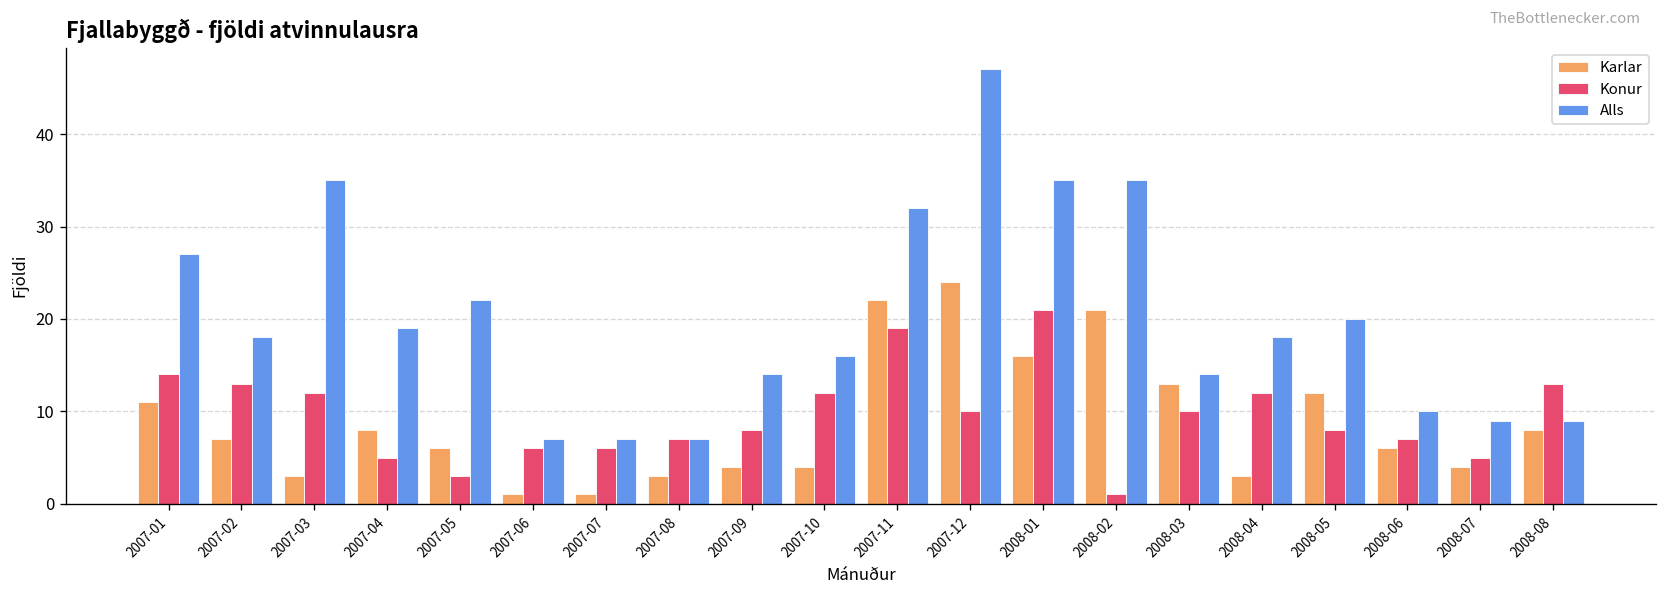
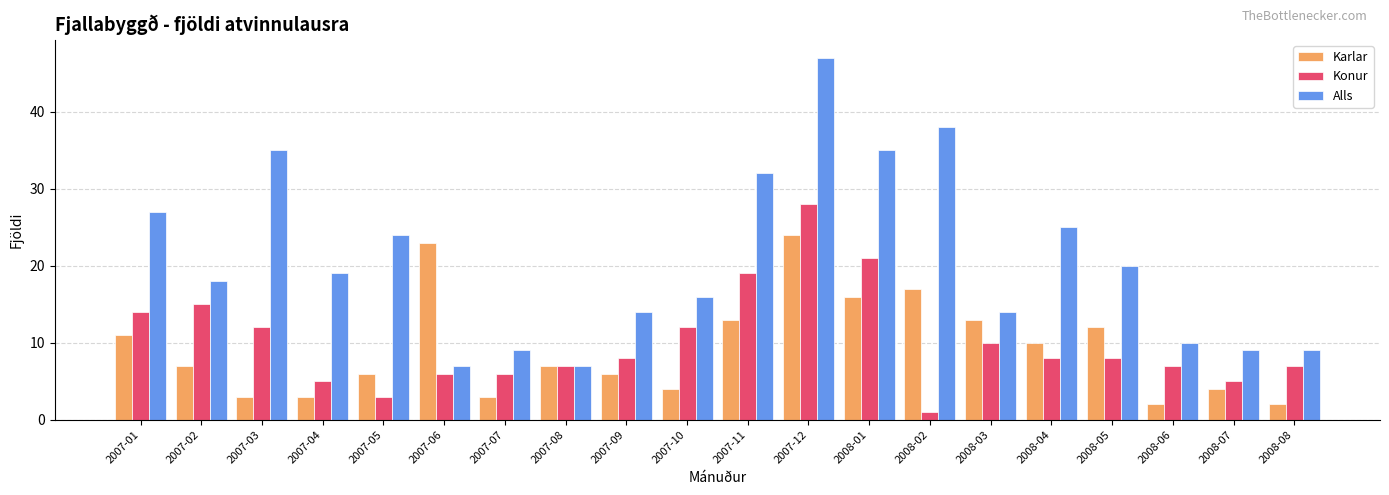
  {
    "Karlar": {
      "2007-01": 11,
      "2007-02": 7,
      "2007-03": 3,
-     "2007-04": 8,
+     "2007-04": 3,
      "2007-05": 6,
-     "2007-06": 1,
-     "2007-07": 1,
-     "2007-08": 3,
-     "2007-09": 4,
+     "2007-06": 23,
+     "2007-07": 3,
+     "2007-08": 7,
+     "2007-09": 6,
      "2007-10": 4,
-     "2007-11": 22,
+     "2007-11": 13,
      "2007-12": 24,
      "2008-01": 16,
-     "2008-02": 21,
+     "2008-02": 17,
      "2008-03": 13,
-     "2008-04": 3,
+     "2008-04": 10,
      "2008-05": 12,
-     "2008-06": 6,
+     "2008-06": 2,
      "2008-07": 4,
-     "2008-08": 8
+     "2008-08": 2
    },
    "Konur": {
      "2007-01": 14,
-     "2007-02": 13,
+     "2007-02": 15,
      "2007-03": 12,
      "2007-04": 5,
      "2007-05": 3,
      "2007-06": 6,
      "2007-07": 6,
      "2007-08": 7,
      "2007-09": 8,
      "2007-10": 12,
      "2007-11": 19,
-     "2007-12": 10,
+     "2007-12": 28,
      "2008-01": 21,
      "2008-02": 1,
      "2008-03": 10,
-     "2008-04": 12,
+     "2008-04": 8,
      "2008-05": 8,
      "2008-06": 7,
      "2008-07": 5,
-     "2008-08": 13
+     "2008-08": 7
    },
    "Alls": {
      "2007-01": 27,
      "2007-02": 18,
      "2007-03": 35,
      "2007-04": 19,
-     "2007-05": 22,
+     "2007-05": 24,
      "2007-06": 7,
-     "2007-07": 7,
+     "2007-07": 9,
      "2007-08": 7,
      "2007-09": 14,
      "2007-10": 16,
      "2007-11": 32,
      "2007-12": 47,
      "2008-01": 35,
-     "2008-02": 35,
+     "2008-02": 38,
      "2008-03": 14,
-     "2008-04": 18,
+     "2008-04": 25,
      "2008-05": 20,
      "2008-06": 10,
      "2008-07": 9,
      "2008-08": 9
    }
  }
